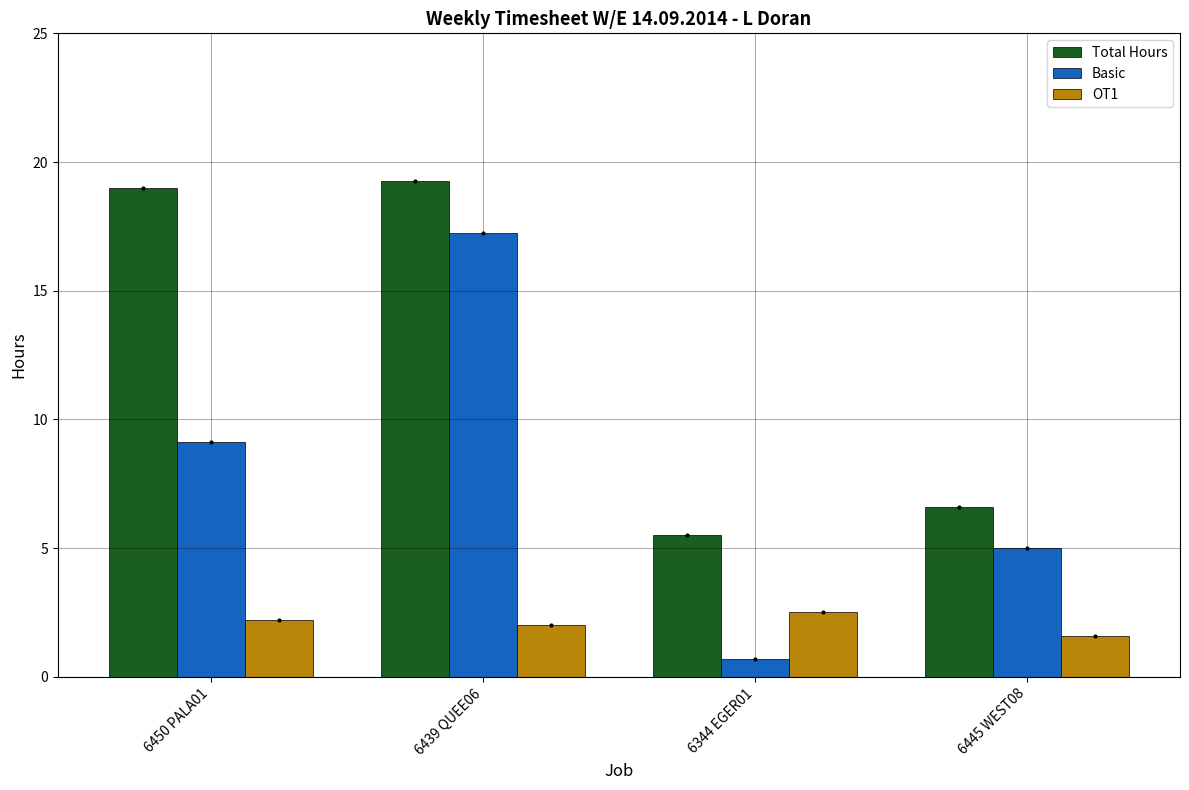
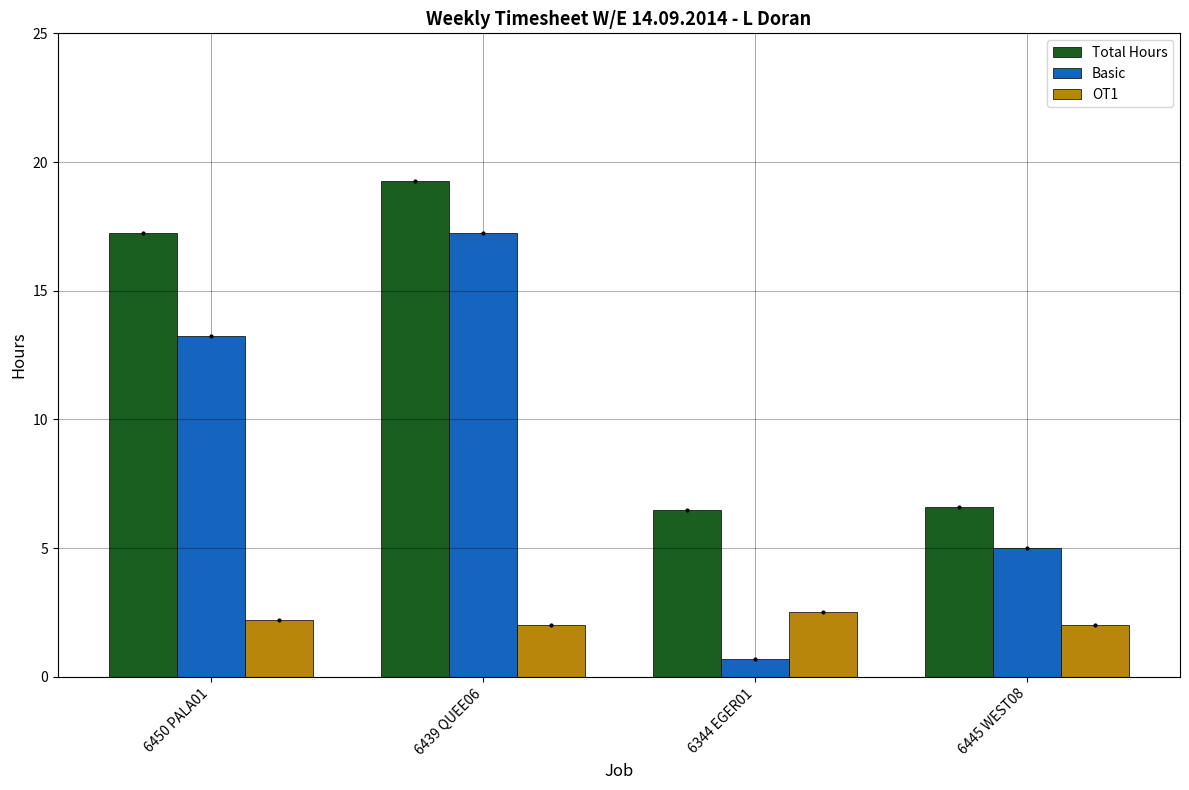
  {
    "Total Hours": {
-     "6450 PALA01": 19.0,
+     "6450 PALA01": 17.3,
      "6439 QUEE06": 19.3,
-     "6344 EGER01": 5.5,
+     "6344 EGER01": 6.5,
      "6445 WEST08": 6.6
    },
    "Basic": {
-     "6450 PALA01": 9.1,
+     "6450 PALA01": 13.3,
      "6439 QUEE06": 17.3,
      "6344 EGER01": 0.7,
      "6445 WEST08": 5.0
    },
    "OT1": {
      "6450 PALA01": 2.2,
      "6439 QUEE06": 2.0,
      "6344 EGER01": 2.5,
-     "6445 WEST08": 1.6
+     "6445 WEST08": 2.0
    }
  }
